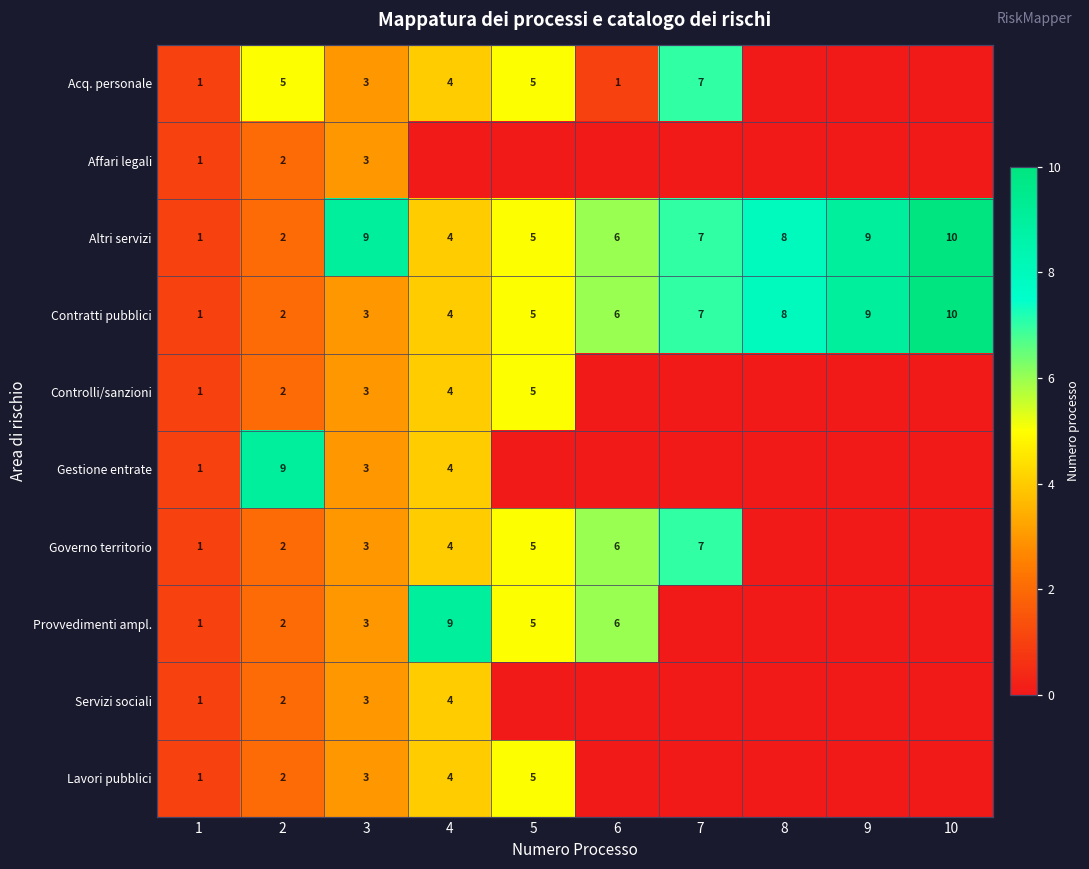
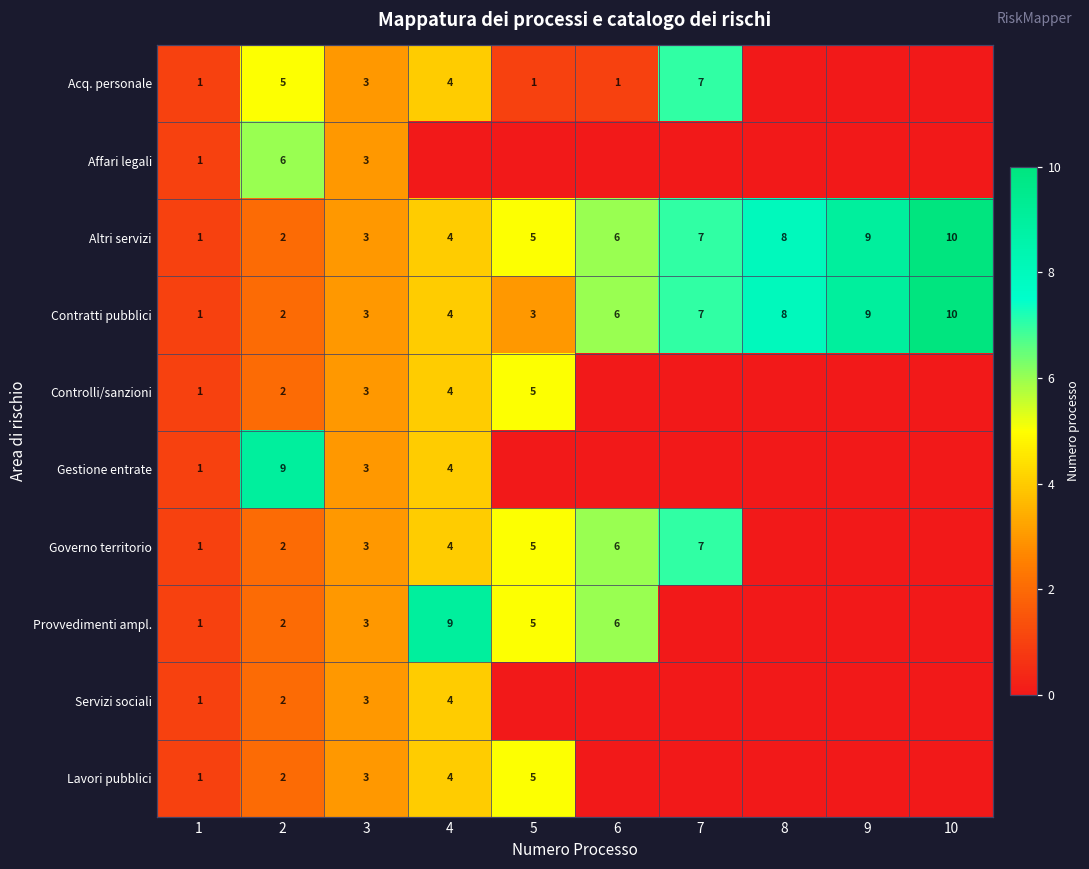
  {
    "Acq. personale": {
      "1": 1,
      "2": 5,
      "3": 3,
      "4": 4,
-     "5": 5,
+     "5": 1,
      "6": 1,
      "7": 7
    },
    "Affari legali": {
      "1": 1,
-     "2": 2,
+     "2": 6,
      "3": 3
    },
    "Altri servizi": {
      "1": 1,
      "2": 2,
-     "3": 9,
+     "3": 3,
      "4": 4,
      "5": 5,
      "6": 6,
      "7": 7,
      "8": 8,
      "9": 9,
      "10": 10
    },
    "Contratti pubblici": {
      "1": 1,
      "2": 2,
      "3": 3,
      "4": 4,
-     "5": 5,
+     "5": 3,
      "6": 6,
      "7": 7,
      "8": 8,
      "9": 9,
      "10": 10
    },
    "Controlli/sanzioni": {
      "1": 1,
      "2": 2,
      "3": 3,
      "4": 4,
      "5": 5
    },
    "Gestione entrate": {
      "1": 1,
      "2": 9,
      "3": 3,
      "4": 4
    },
    "Governo territorio": {
      "1": 1,
      "2": 2,
      "3": 3,
      "4": 4,
      "5": 5,
      "6": 6,
      "7": 7
    },
    "Provvedimenti ampl.": {
      "1": 1,
      "2": 2,
      "3": 3,
      "4": 9,
      "5": 5,
      "6": 6
    },
    "Servizi sociali": {
      "1": 1,
      "2": 2,
      "3": 3,
      "4": 4
    },
    "Lavori pubblici": {
      "1": 1,
      "2": 2,
      "3": 3,
      "4": 4,
      "5": 5
    }
  }
